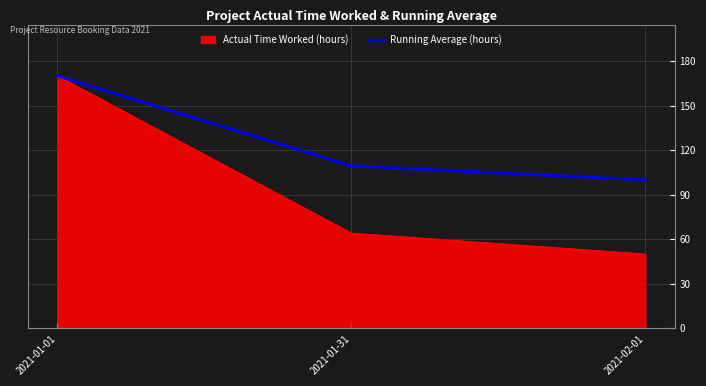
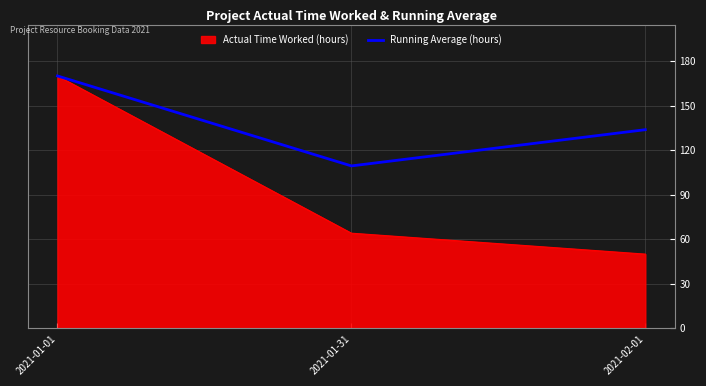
  {
    "Actual Time Worked (hours)": {
      "2021-01-31": 64,
      "2021-02-01": 50
    },
    "Running Average (hours)": {
      "2021-01-31": 109,
-     "2021-02-01": 100
+     "2021-02-01": 134
    }
  }
